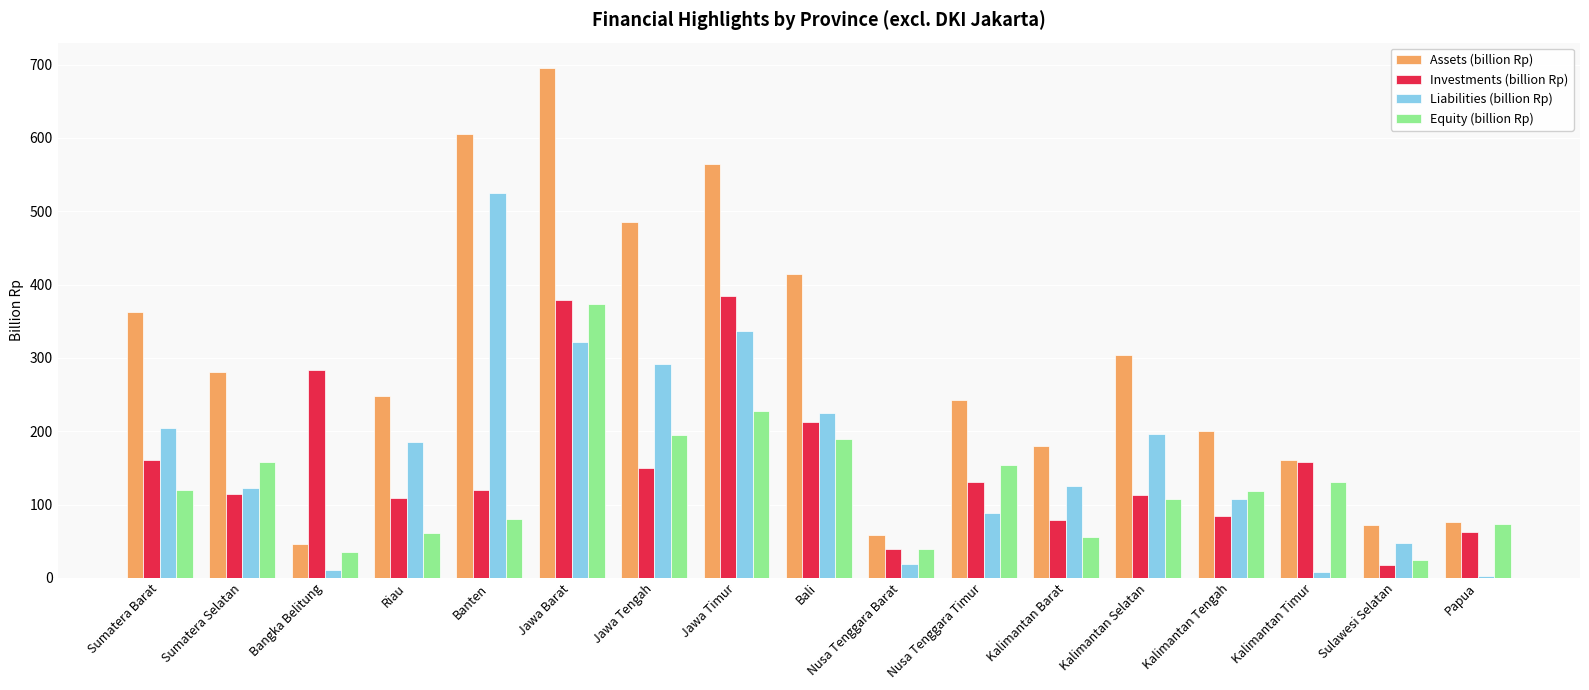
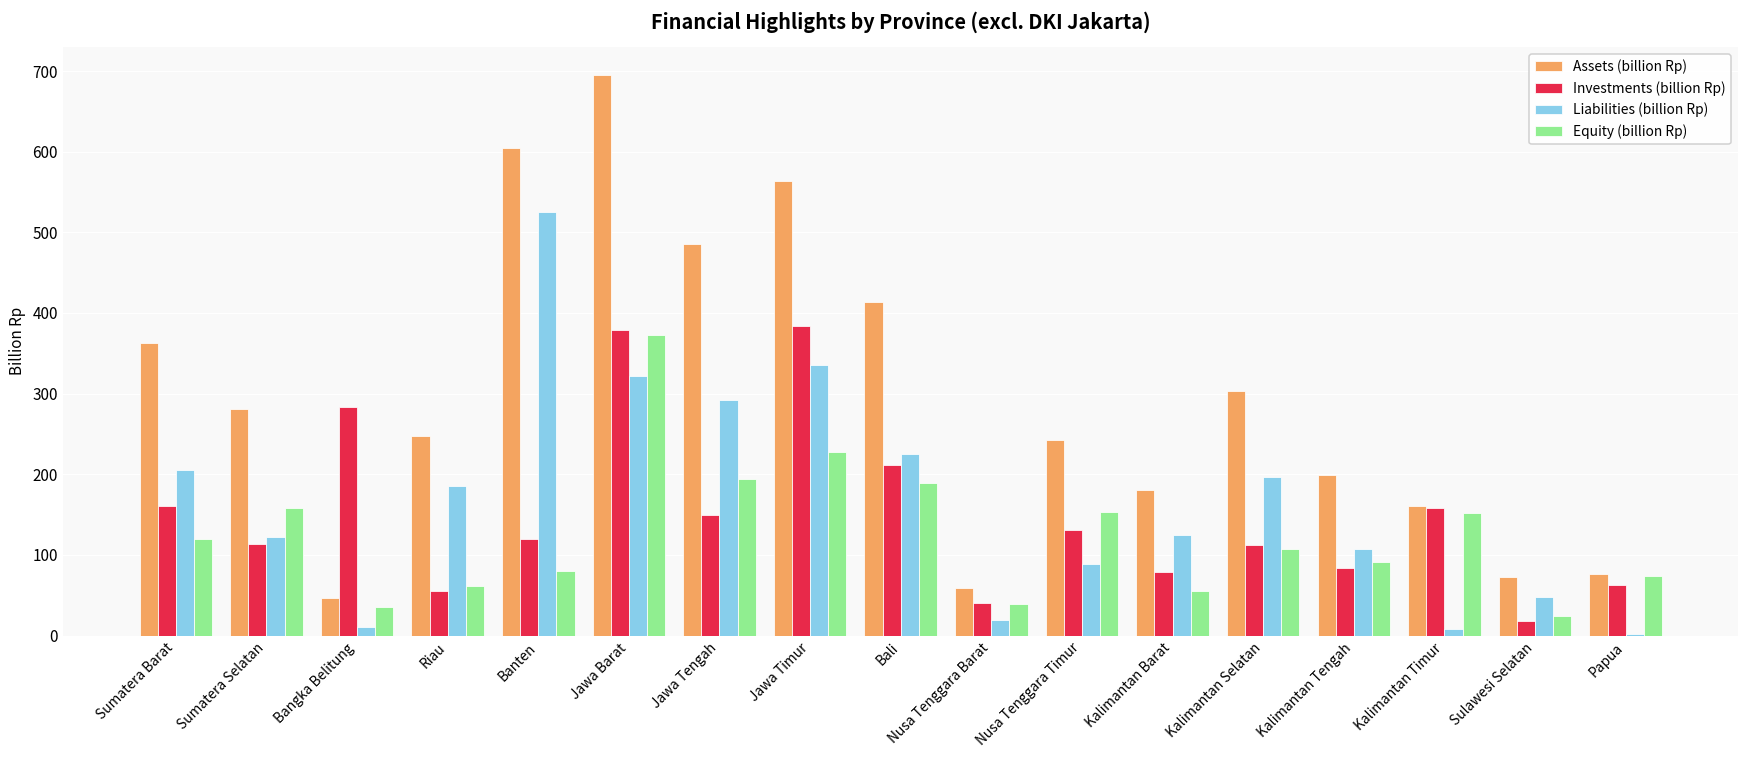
  {
    "Assets (billion Rp)": {
      "Sumatera Barat": 360,
      "Sumatera Selatan": 280,
      "Bangka Belitung": 50,
      "Riau": 250,
      "Banten": 610,
      "Jawa Barat": 700,
      "Jawa Tengah": 490,
      "Jawa Timur": 560,
      "Bali": 410,
      "Nusa Tenggara Barat": 60,
      "Nusa Tenggara Timur": 240,
      "Kalimantan Barat": 180,
      "Kalimantan Selatan": 300,
      "Kalimantan Tengah": 200,
      "Kalimantan Timur": 160,
      "Sulawesi Selatan": 70,
      "Papua": 80
    },
    "Investments (billion Rp)": {
      "Sumatera Barat": 160,
      "Sumatera Selatan": 110,
      "Bangka Belitung": 280,
-     "Riau": 110,
+     "Riau": 50,
      "Banten": 120,
      "Jawa Barat": 380,
      "Jawa Tengah": 150,
      "Jawa Timur": 380,
      "Bali": 210,
      "Nusa Tenggara Barat": 40,
      "Nusa Tenggara Timur": 130,
      "Kalimantan Barat": 80,
      "Kalimantan Selatan": 110,
      "Kalimantan Tengah": 80,
      "Kalimantan Timur": 160,
      "Sulawesi Selatan": 20,
      "Papua": 60
    },
    "Liabilities (billion Rp)": {
      "Sumatera Barat": 200,
      "Sumatera Selatan": 120,
      "Bangka Belitung": 10,
      "Riau": 190,
      "Banten": 530,
      "Jawa Barat": 320,
      "Jawa Tengah": 290,
      "Jawa Timur": 340,
      "Bali": 230,
      "Nusa Tenggara Barat": 20,
      "Nusa Tenggara Timur": 90,
      "Kalimantan Barat": 120,
      "Kalimantan Selatan": 200,
      "Kalimantan Tengah": 110,
      "Kalimantan Timur": 10,
      "Sulawesi Selatan": 50
    },
    "Equity (billion Rp)": {
      "Sumatera Barat": 120,
      "Sumatera Selatan": 160,
      "Bangka Belitung": 40,
      "Riau": 60,
      "Banten": 80,
      "Jawa Barat": 370,
      "Jawa Tengah": 190,
      "Jawa Timur": 230,
      "Bali": 190,
      "Nusa Tenggara Barat": 40,
      "Nusa Tenggara Timur": 150,
      "Kalimantan Barat": 60,
      "Kalimantan Selatan": 110,
-     "Kalimantan Tengah": 120,
-     "Kalimantan Timur": 130,
+     "Kalimantan Tengah": 90,
+     "Kalimantan Timur": 150,
      "Sulawesi Selatan": 20,
      "Papua": 70
    }
  }
